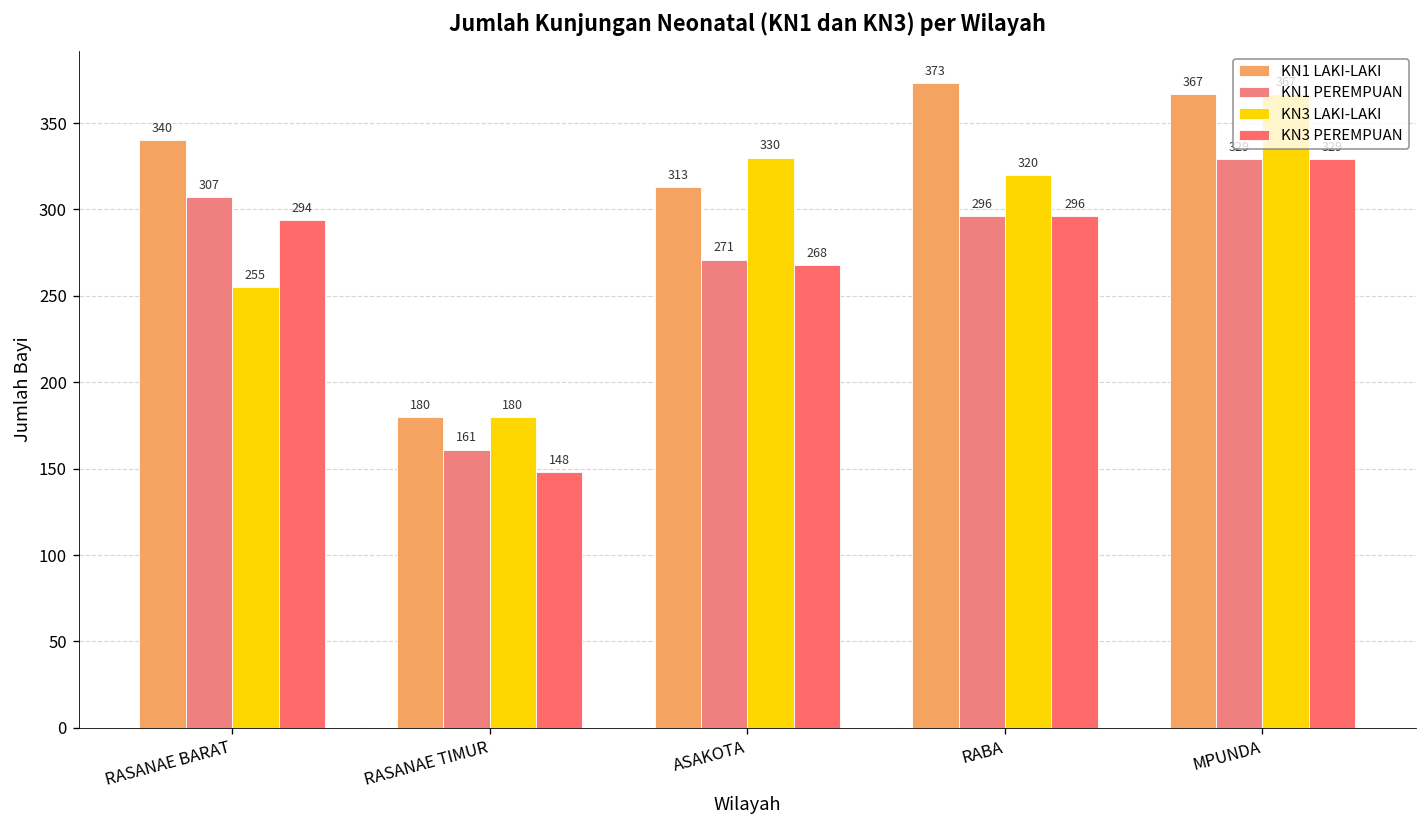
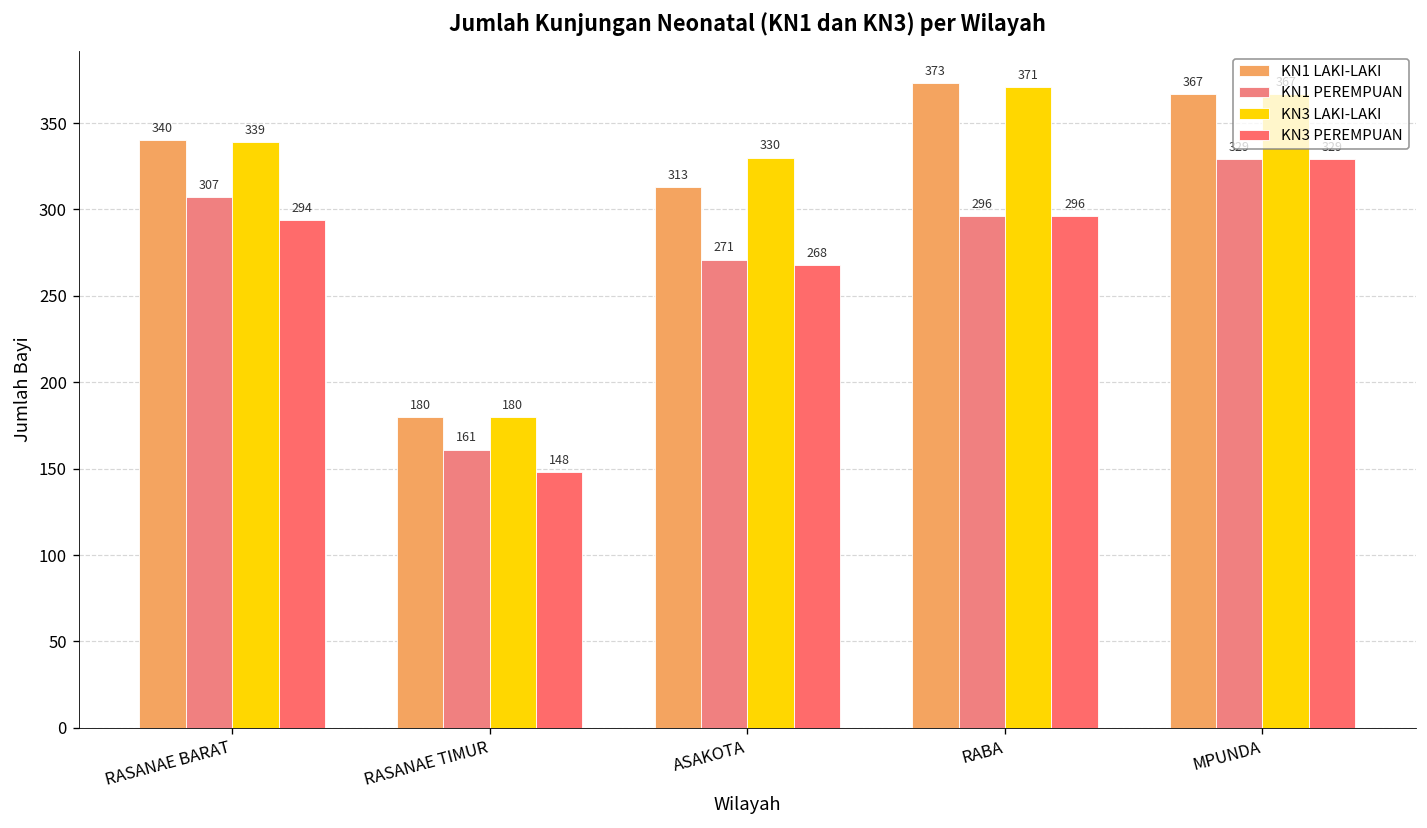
  {
    "KN3 LAKI-LAKI": {
-     "RASANAE BARAT": 255,
+     "RASANAE BARAT": 339,
      "RASANAE TIMUR": 180,
      "ASAKOTA": 330,
-     "RABA": 320
+     "RABA": 371
    }
  }
